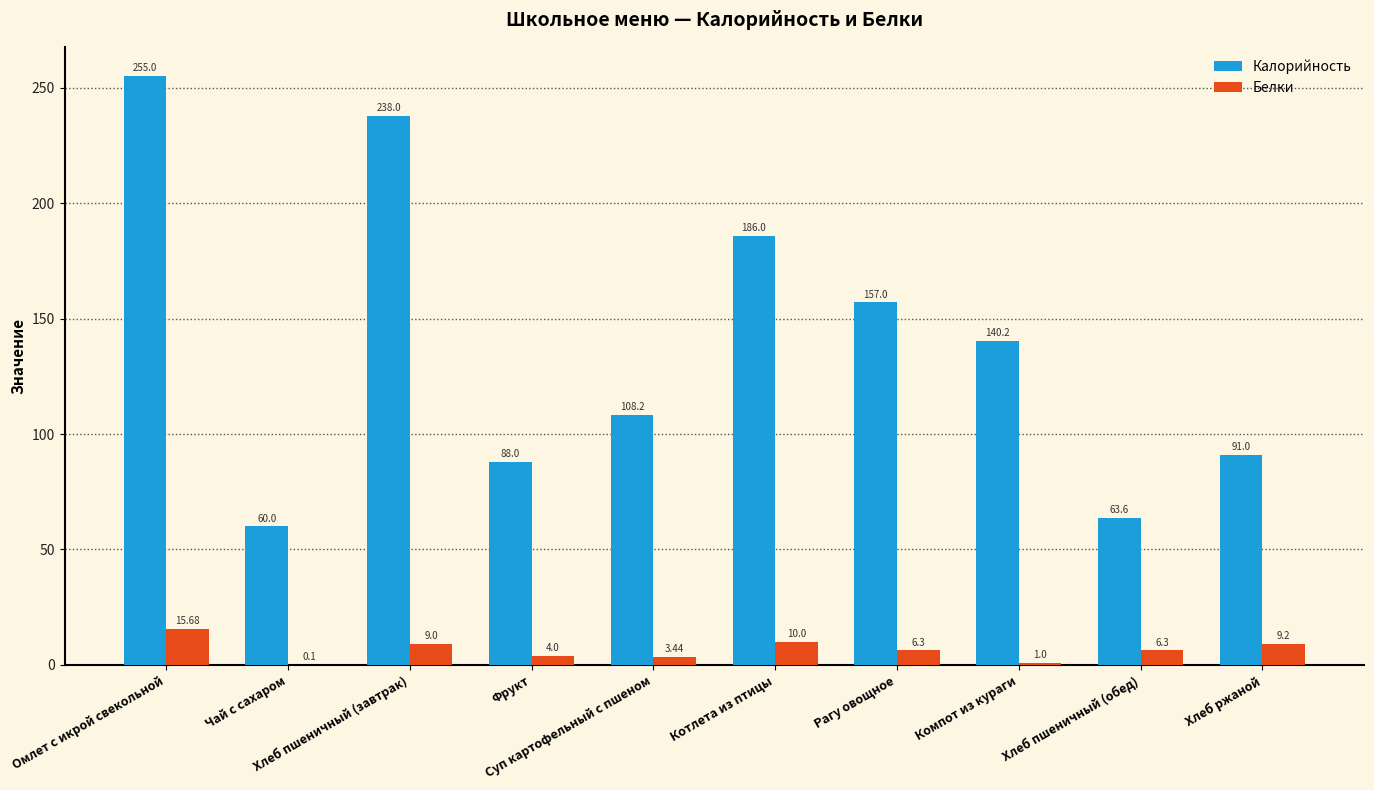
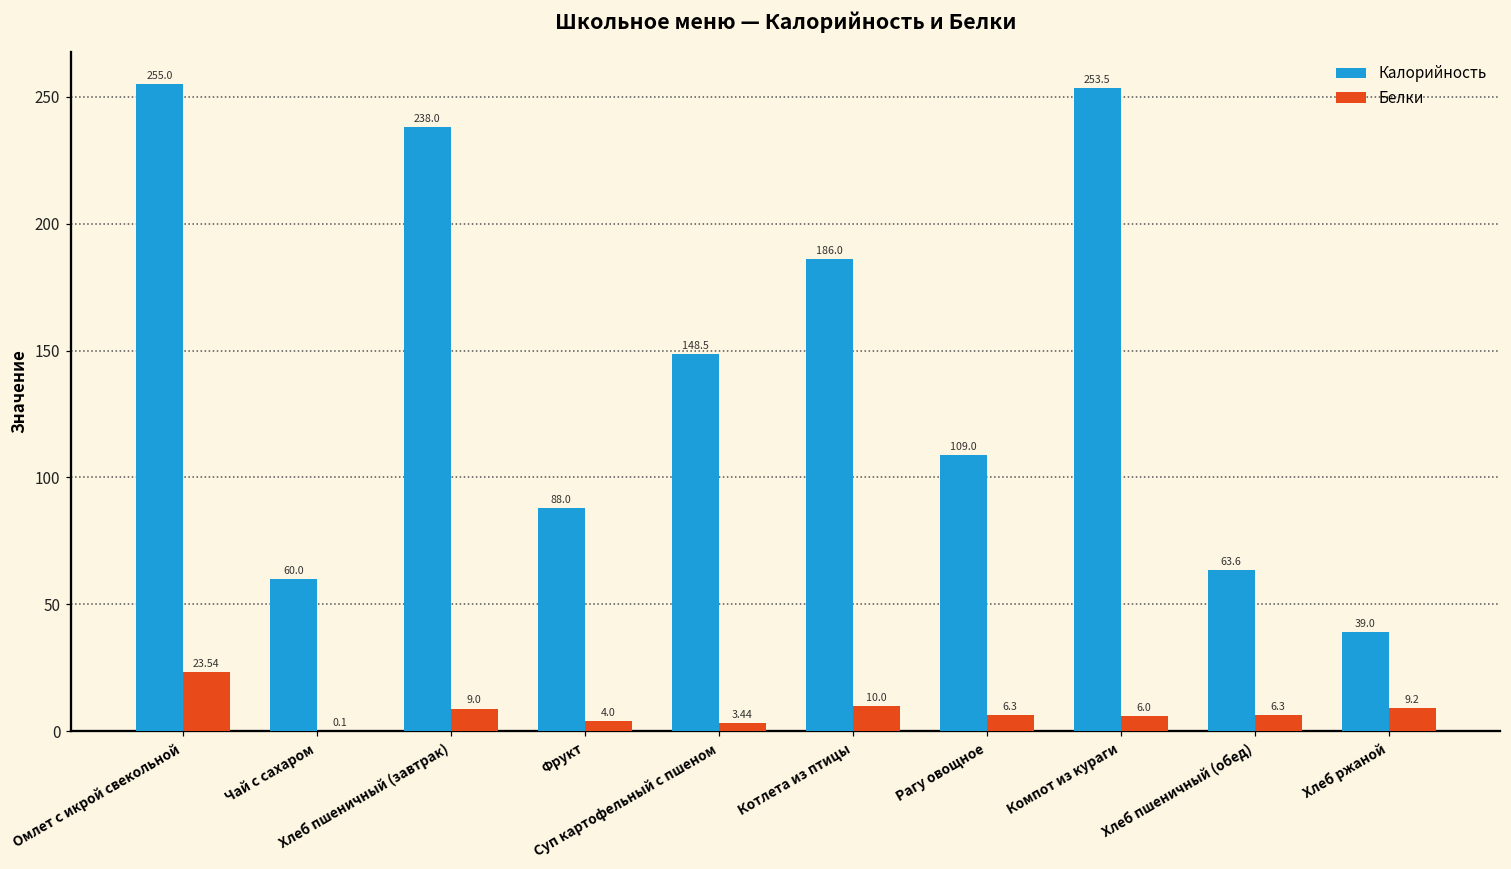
  {
    "Калорийность": {
      "Омлет с икрой свекольной": 255.0,
      "Чай с сахаром": 60.0,
      "Хлеб пшеничный (завтрак)": 238.0,
      "Фрукт": 88.0,
-     "Суп картофельный с пшеном": 108.2,
+     "Суп картофельный с пшеном": 148.5,
      "Котлета из птицы": 186.0,
-     "Рагу овощное": 157.0,
-     "Компот из кураги": 140.2,
+     "Рагу овощное": 109.0,
+     "Компот из кураги": 253.5,
      "Хлеб пшеничный (обед)": 63.6,
-     "Хлеб ржаной": 91.0
+     "Хлеб ржаной": 39.0
    },
    "Белки": {
-     "Омлет с икрой свекольной": 15.68,
+     "Омлет с икрой свекольной": 23.54,
      "Чай с сахаром": 0.1,
      "Хлеб пшеничный (завтрак)": 9.0,
      "Фрукт": 4.0,
      "Суп картофельный с пшеном": 3.44,
      "Котлета из птицы": 10.0,
      "Рагу овощное": 6.3,
-     "Компот из кураги": 1.0,
+     "Компот из кураги": 6.0,
      "Хлеб пшеничный (обед)": 6.3,
      "Хлеб ржаной": 9.2
    }
  }
